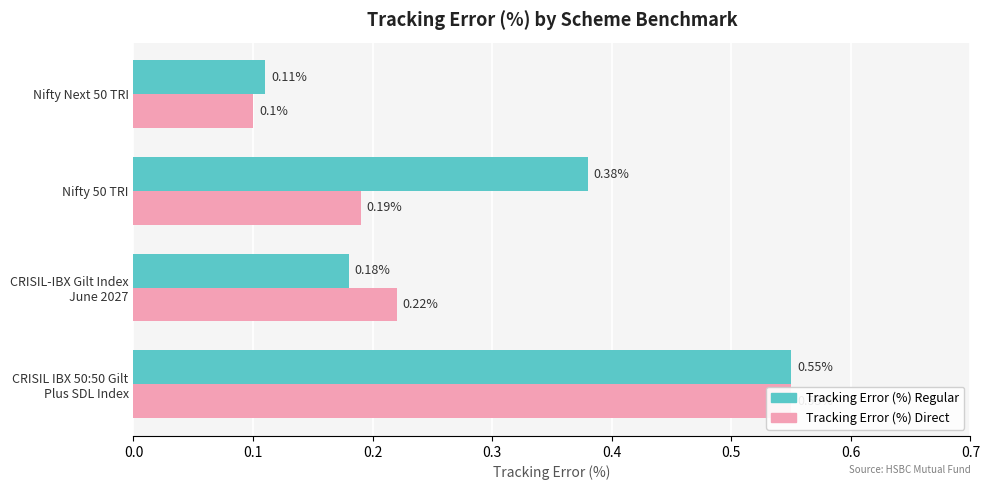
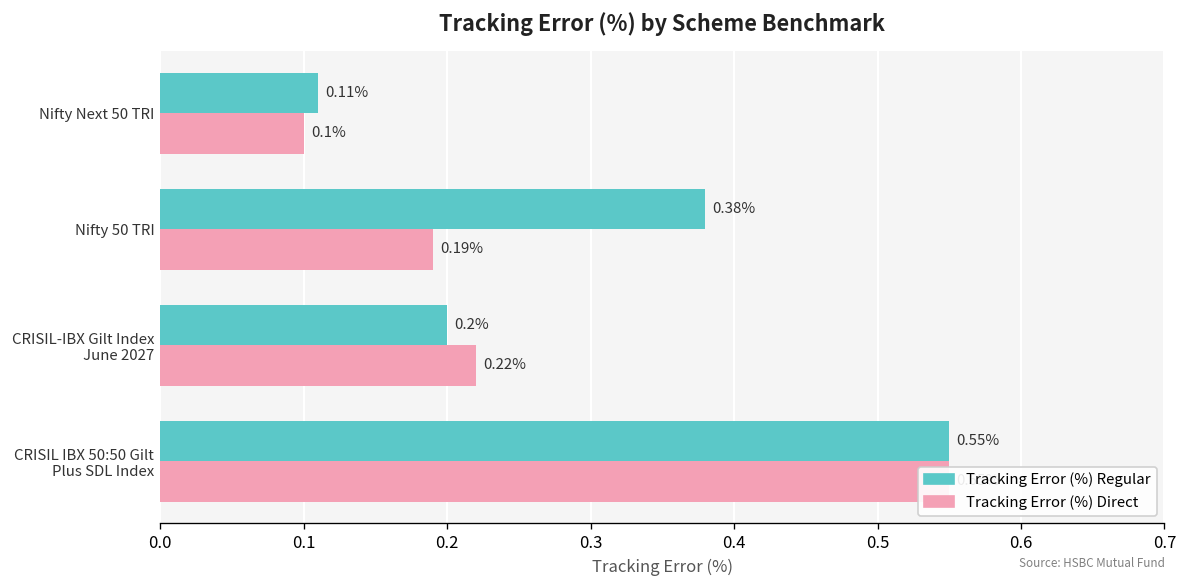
  {
    "Tracking Error (%) Regular": {
      "Nifty Next 50 TRI": "0.11%",
      "Nifty 50 TRI": "0.38%",
-     "CRISIL-IBX Gilt Index June 2027": "0.18%",
+     "CRISIL-IBX Gilt Index June 2027": "0.2%",
      "CRISIL IBX 50:50 Gilt Plus SDL Index": "0.55%"
    },
    "Tracking Error (%) Direct": {
      "Nifty Next 50 TRI": "0.1%",
      "Nifty 50 TRI": "0.19%",
      "CRISIL-IBX Gilt Index June 2027": "0.22%"
    }
  }
